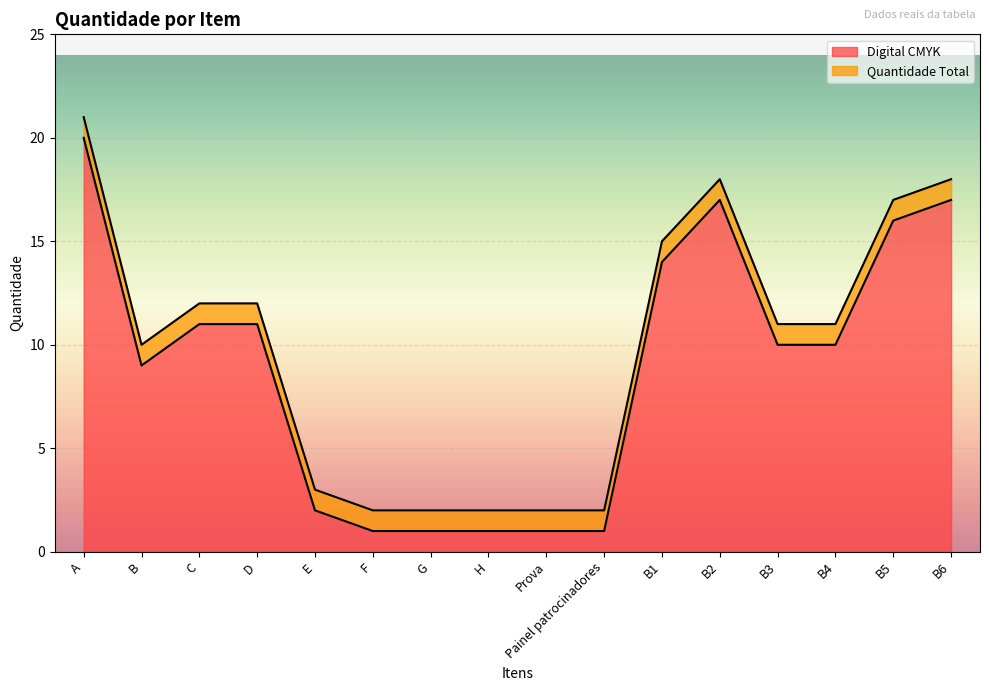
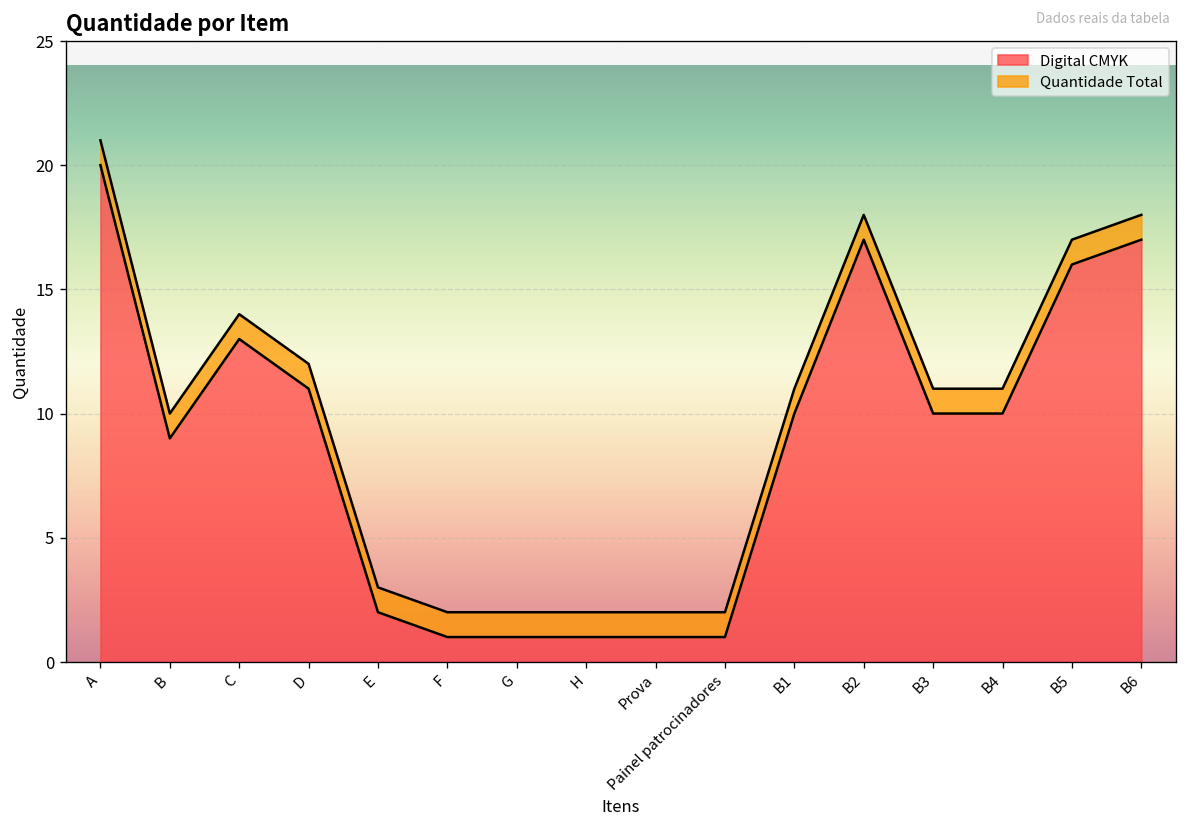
  {
    "Digital CMYK": {
      "A": 20,
      "B": 9,
-     "C": 11,
+     "C": 13,
      "D": 11,
      "E": 2,
      "F": 1,
      "G": 1,
      "H": 1,
      "Prova": 1,
      "Painel patrocinadores": 1,
-     "B1": 14,
+     "B1": 10,
      "B2": 17,
      "B3": 10,
      "B4": 10,
      "B5": 16,
      "B6": 17
    },
    "Quantidade Total": {
      "A": 1,
      "B": 1,
      "C": 1,
      "D": 1,
      "E": 1,
      "F": 1,
      "G": 1,
      "H": 1,
      "Prova": 1,
      "Painel patrocinadores": 1,
      "B1": 1,
      "B2": 1,
      "B3": 1,
      "B4": 1,
      "B5": 1,
      "B6": 1
    }
  }
